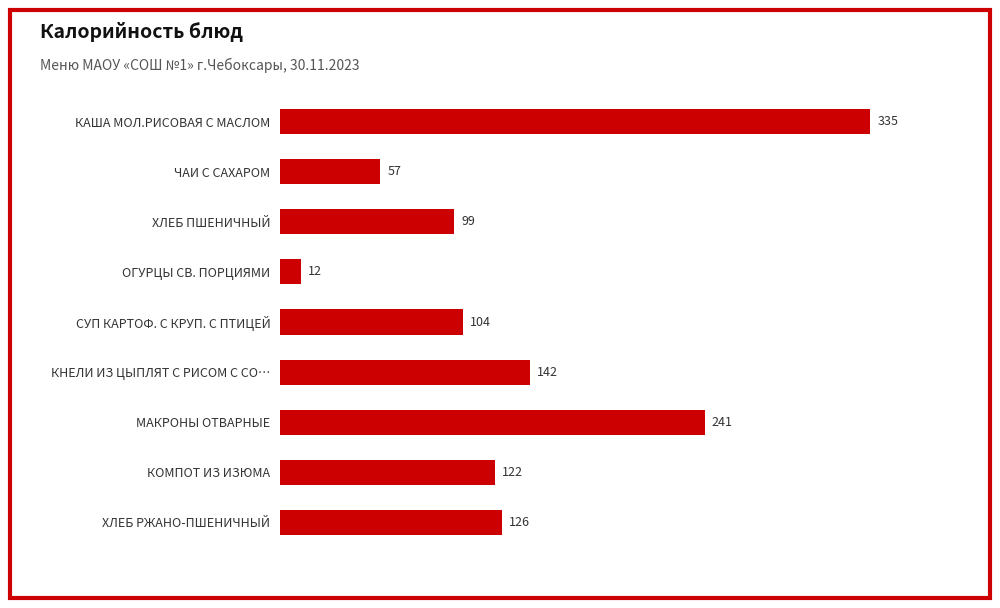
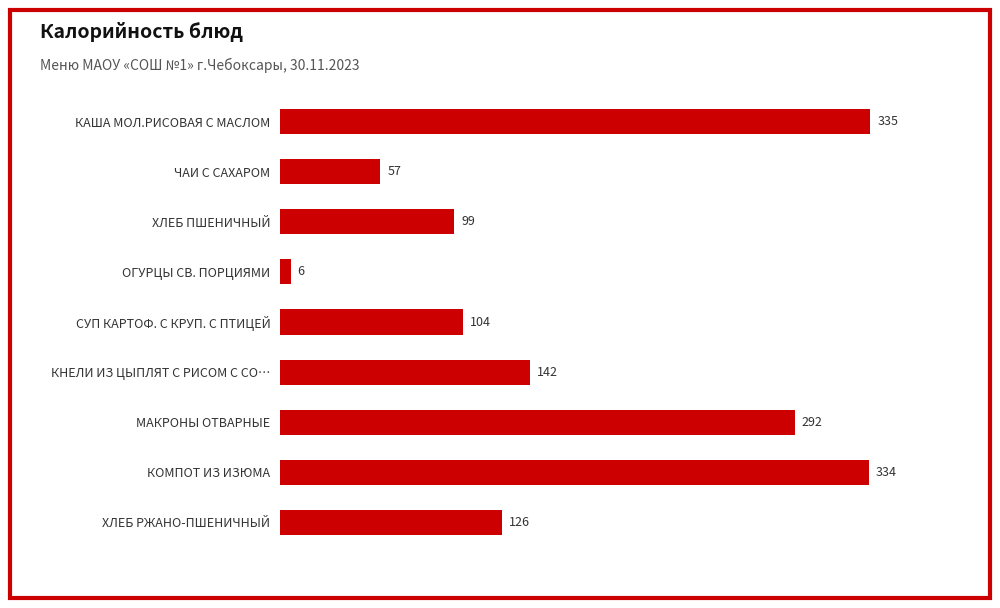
  {
    "КАША МОЛ.РИСОВАЯ С МАСЛОМ": 335,
    "ЧАИ С САХАРОМ": 57,
    "ХЛЕБ ПШЕНИЧНЫЙ": 99,
-   "ОГУРЦЫ СВ. ПОРЦИЯМИ": 12,
+   "ОГУРЦЫ СВ. ПОРЦИЯМИ": 6,
    "СУП КАРТОФ. С КРУП. С ПТИЦЕЙ": 104,
    "КНЕЛИ ИЗ ЦЫПЛЯТ С РИСОМ С СО…": 142,
-   "МАКРОНЫ ОТВАРНЫЕ": 241,
-   "КОМПОТ ИЗ ИЗЮМА": 122,
+   "МАКРОНЫ ОТВАРНЫЕ": 292,
+   "КОМПОТ ИЗ ИЗЮМА": 334,
    "ХЛЕБ РЖАНО-ПШЕНИЧНЫЙ": 126
  }
